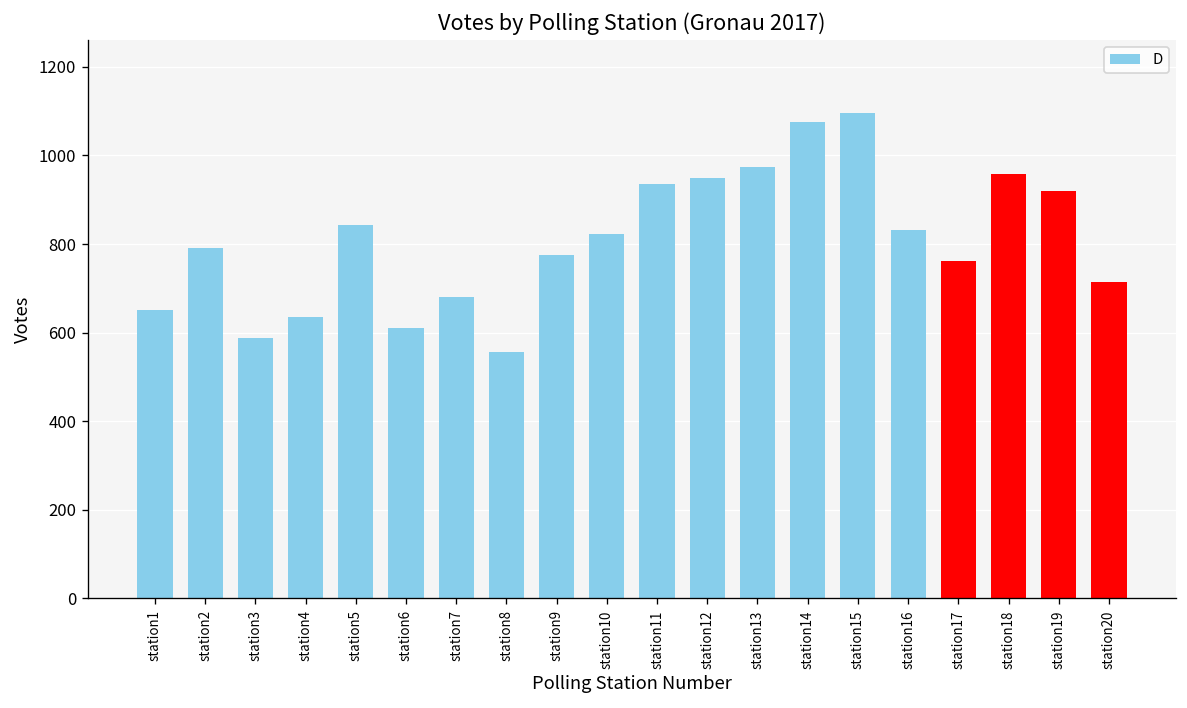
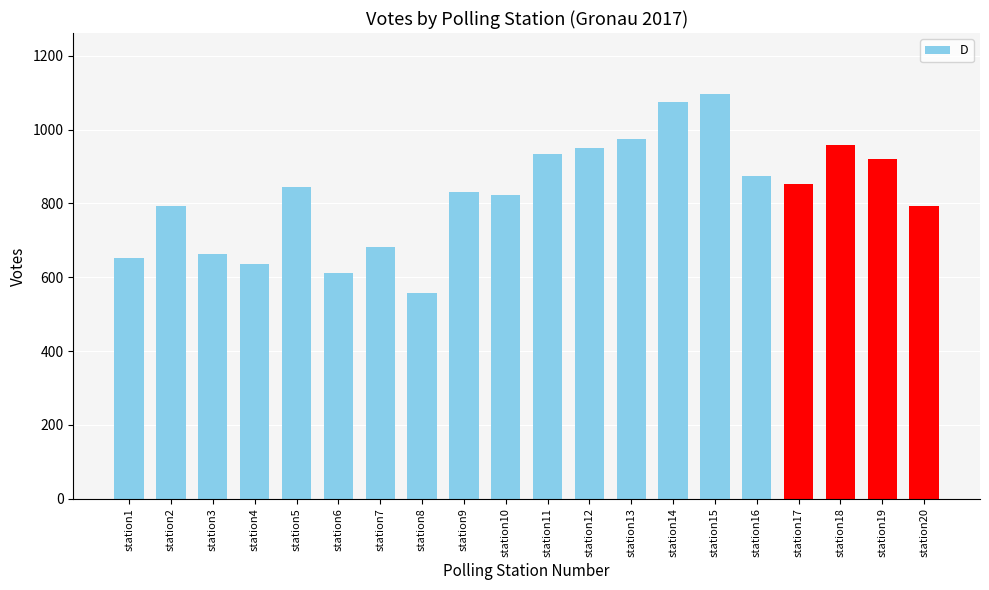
  {
    "station1": 650,
    "station2": 790,
-   "station3": 590,
+   "station3": 660,
    "station4": 640,
    "station5": 840,
    "station6": 610,
    "station7": 680,
    "station8": 560,
-   "station9": 780,
+   "station9": 830,
    "station10": 820,
    "station11": 940,
    "station12": 950,
    "station13": 970,
    "station14": 1080,
    "station15": 1100,
-   "station16": 830,
-   "station17": 760,
+   "station16": 870,
+   "station17": 850,
    "station18": 960,
    "station19": 920,
-   "station20": 720
+   "station20": 790
  }
